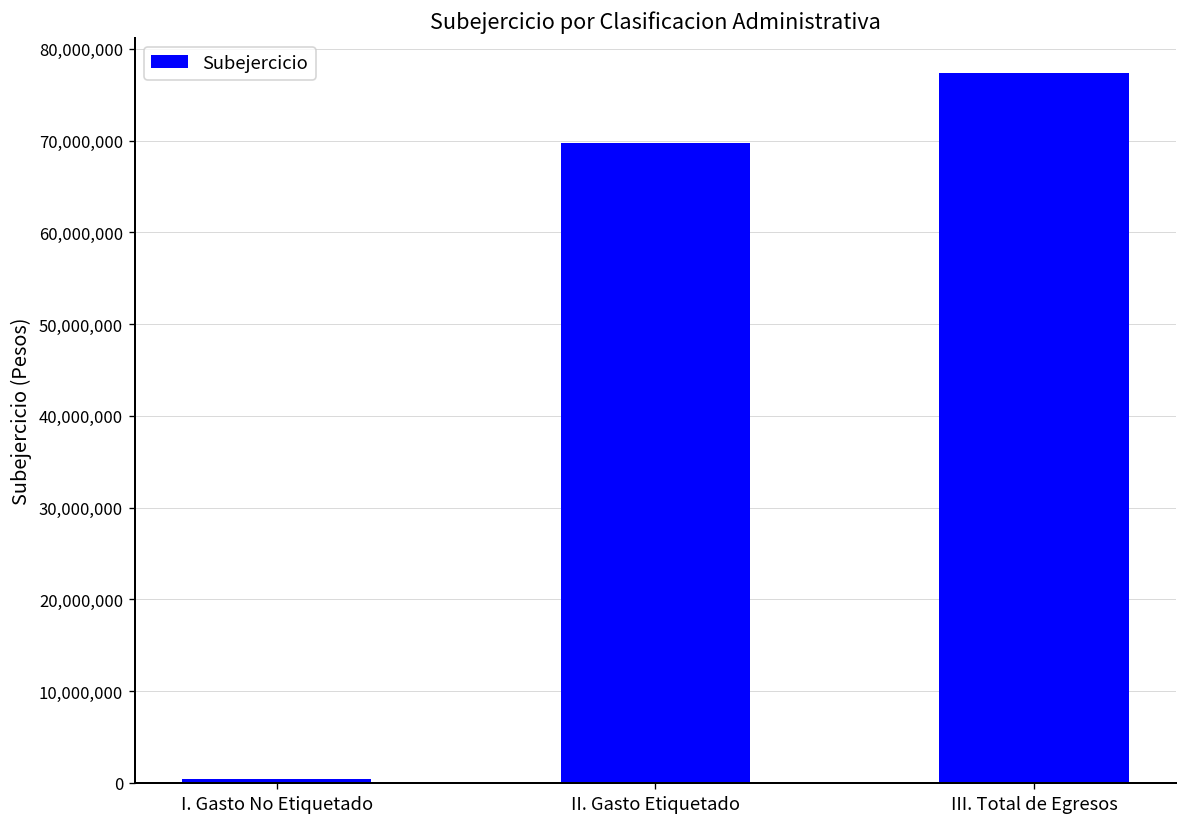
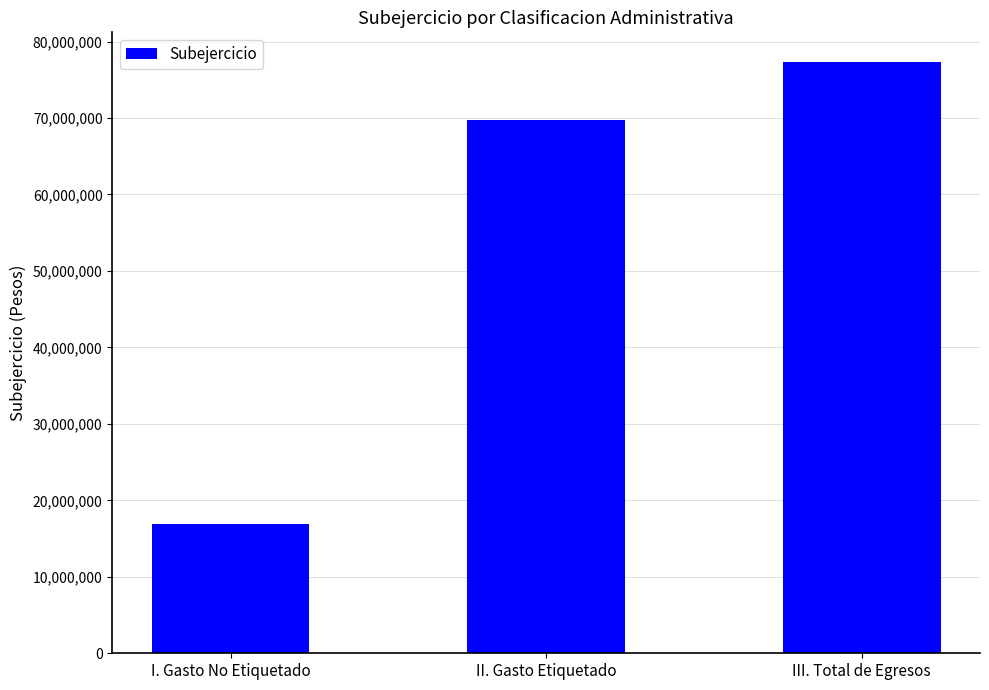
  {
-   "I. Gasto No Etiquetado": "0",
+   "I. Gasto No Etiquetado": "17,000,000",
    "II. Gasto Etiquetado": "70,000,000",
    "III. Total de Egresos": "77,000,000"
  }
